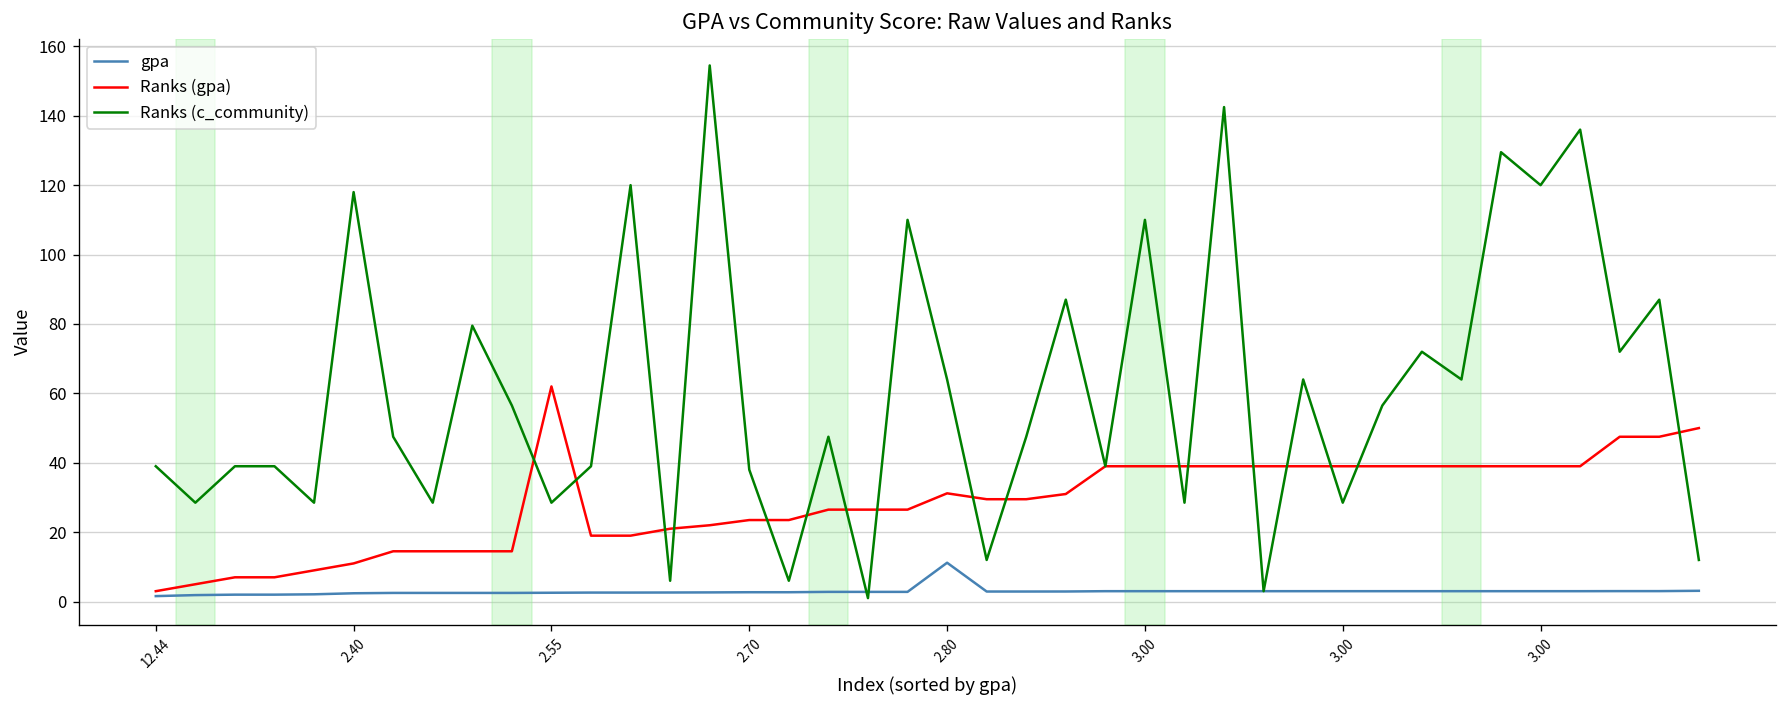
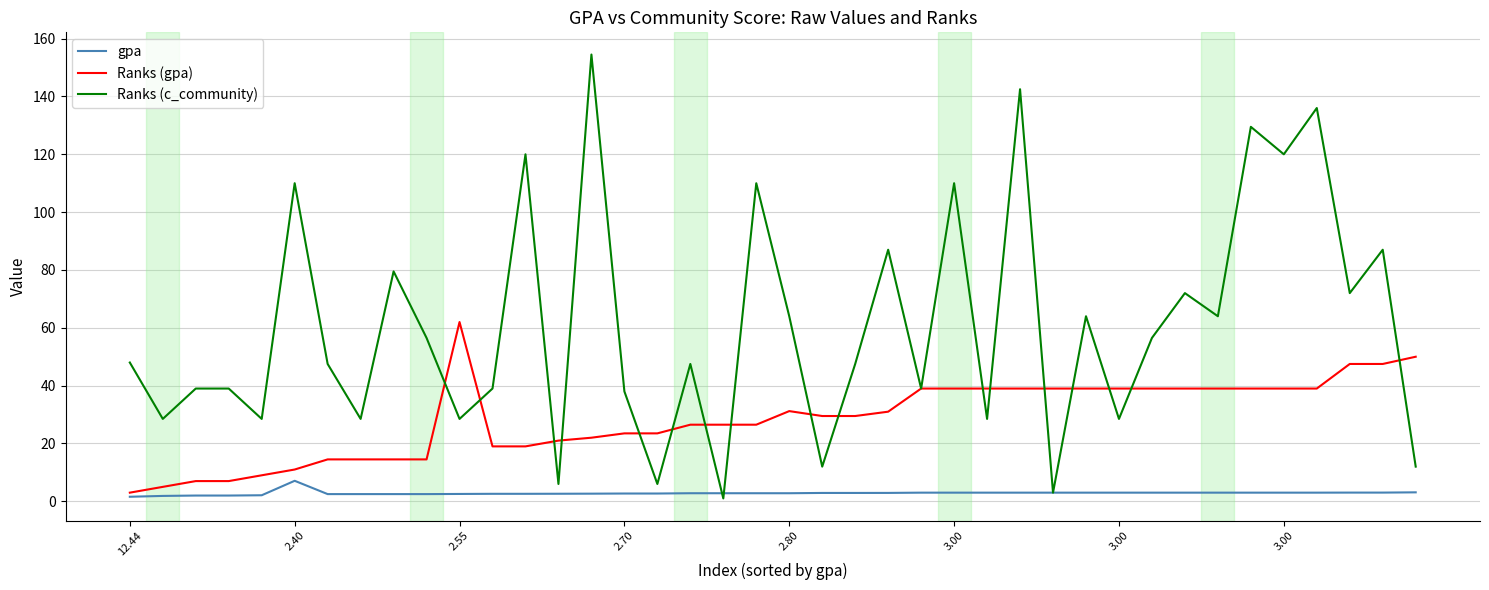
  {
    "gpa": {
      "12.44": 2,
-     "2.40": 2,
+     "2.40": 7,
      "2.55": 3,
      "2.70": 3,
-     "2.80": 11
+     "2.80": 3
    },
    "Ranks (gpa)": {
      "12.44": 3,
      "2.40": 11,
      "2.55": 62,
      "2.70": 24,
      "2.80": 31
    },
    "Ranks (c_community)": {
-     "12.44": 39,
-     "2.40": 118,
+     "12.44": 48,
+     "2.40": 110,
      "2.55": 29,
      "2.70": 38,
      "2.80": 64
    }
  }
